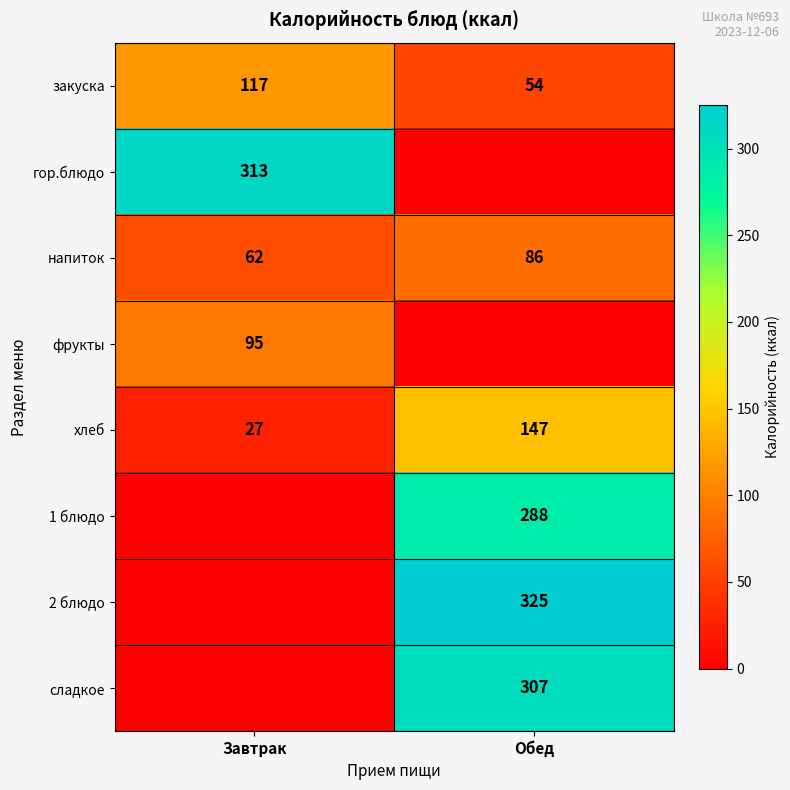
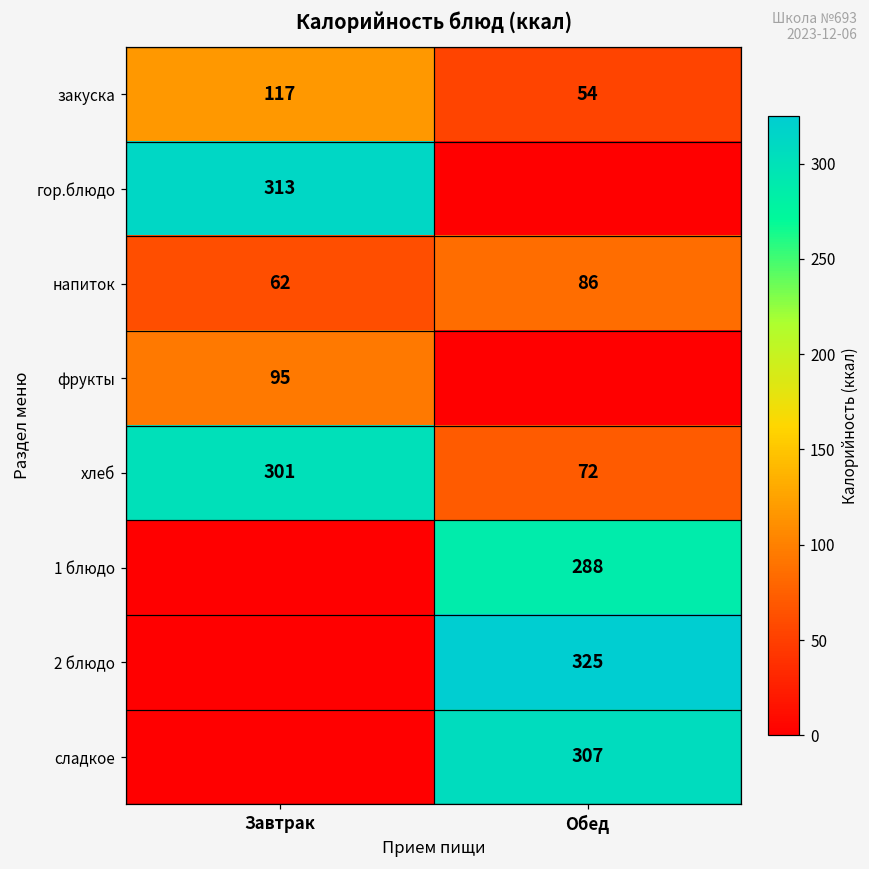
  {
    "закуска": {
      "Завтрак": 117,
      "Обед": 54
    },
    "гор.блюдо": {
      "Завтрак": 313
    },
    "напиток": {
      "Завтрак": 62,
      "Обед": 86
    },
    "фрукты": {
      "Завтрак": 95
    },
    "хлеб": {
-     "Завтрак": 27,
-     "Обед": 147
+     "Завтрак": 301,
+     "Обед": 72
    },
    "1 блюдо": {
      "Обед": 288
    },
    "2 блюдо": {
      "Обед": 325
    },
    "сладкое": {
      "Обед": 307
    }
  }
